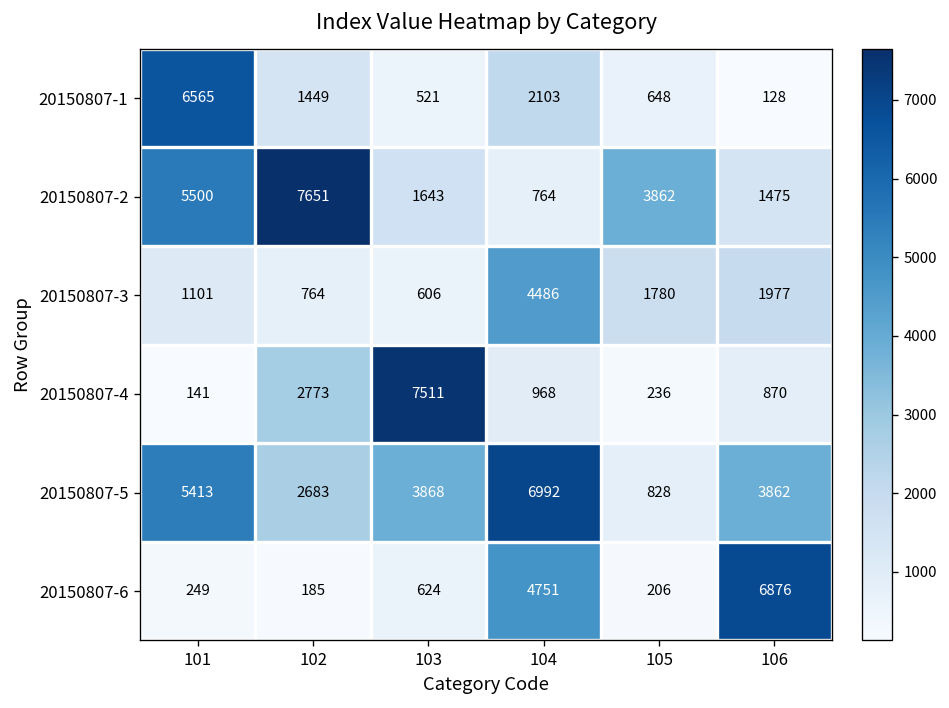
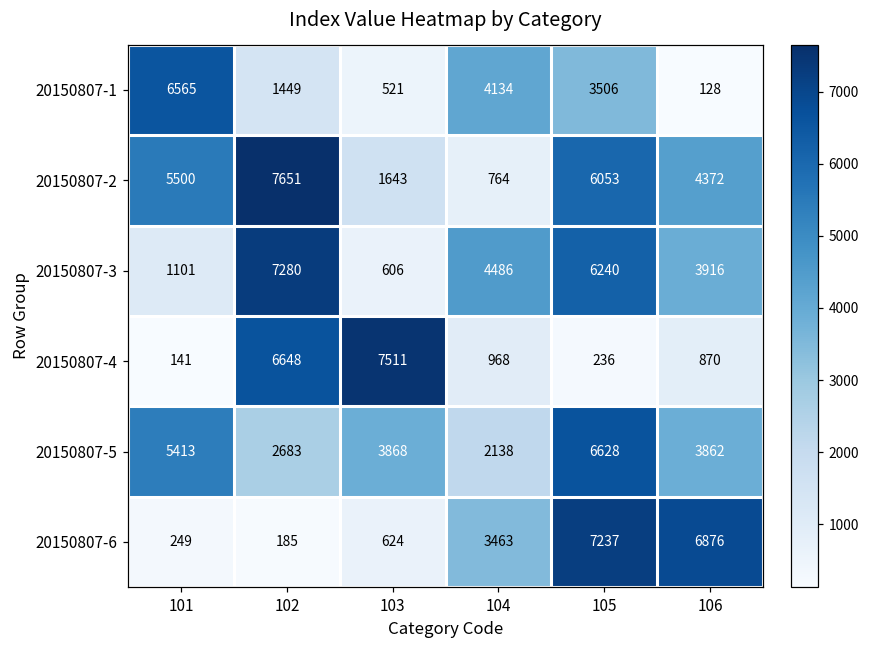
  {
    "20150807-1": {
      "101": 6565,
      "102": 1449,
      "103": 521,
-     "104": 2103,
-     "105": 648,
+     "104": 4134,
+     "105": 3506,
      "106": 128
    },
    "20150807-2": {
      "101": 5500,
      "102": 7651,
      "103": 1643,
      "104": 764,
-     "105": 3862,
-     "106": 1475
+     "105": 6053,
+     "106": 4372
    },
    "20150807-3": {
      "101": 1101,
-     "102": 764,
+     "102": 7280,
      "103": 606,
      "104": 4486,
-     "105": 1780,
-     "106": 1977
+     "105": 6240,
+     "106": 3916
    },
    "20150807-4": {
      "101": 141,
-     "102": 2773,
+     "102": 6648,
      "103": 7511,
      "104": 968,
      "105": 236,
      "106": 870
    },
    "20150807-5": {
      "101": 5413,
      "102": 2683,
      "103": 3868,
-     "104": 6992,
-     "105": 828,
+     "104": 2138,
+     "105": 6628,
      "106": 3862
    },
    "20150807-6": {
      "101": 249,
      "102": 185,
      "103": 624,
-     "104": 4751,
-     "105": 206,
+     "104": 3463,
+     "105": 7237,
      "106": 6876
    }
  }
